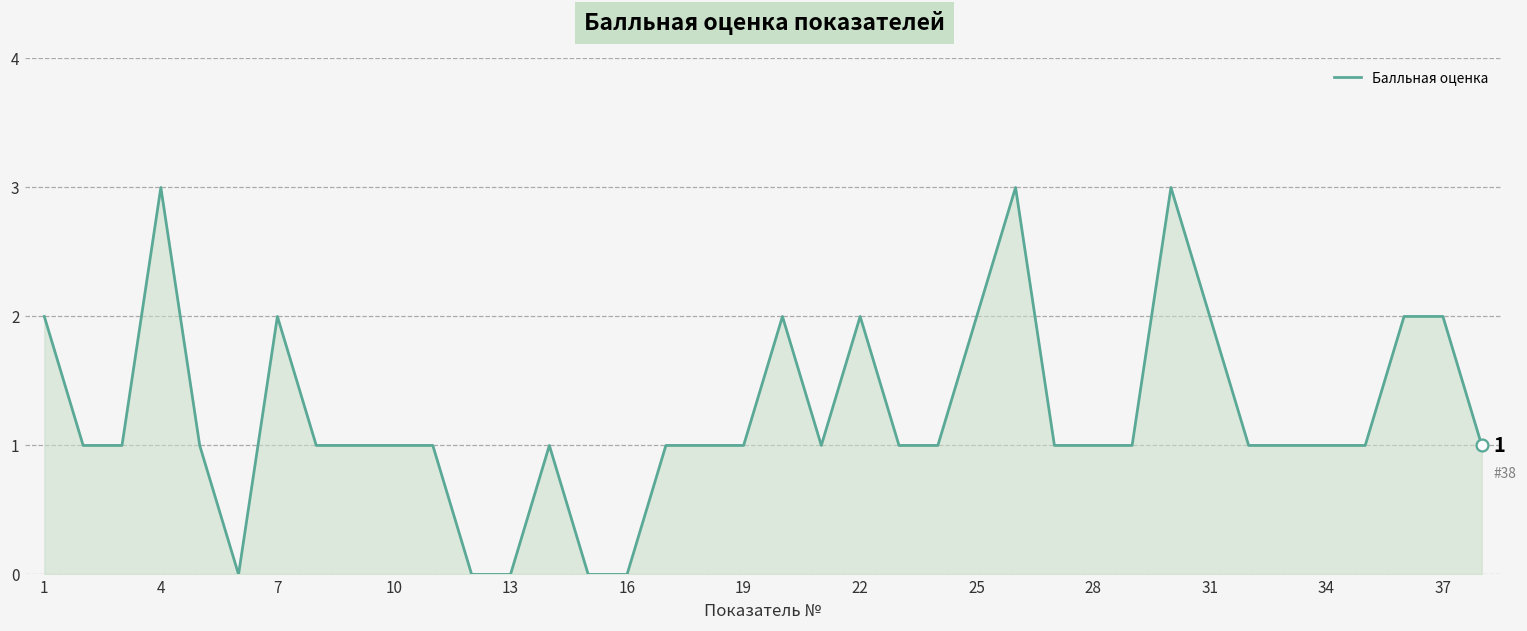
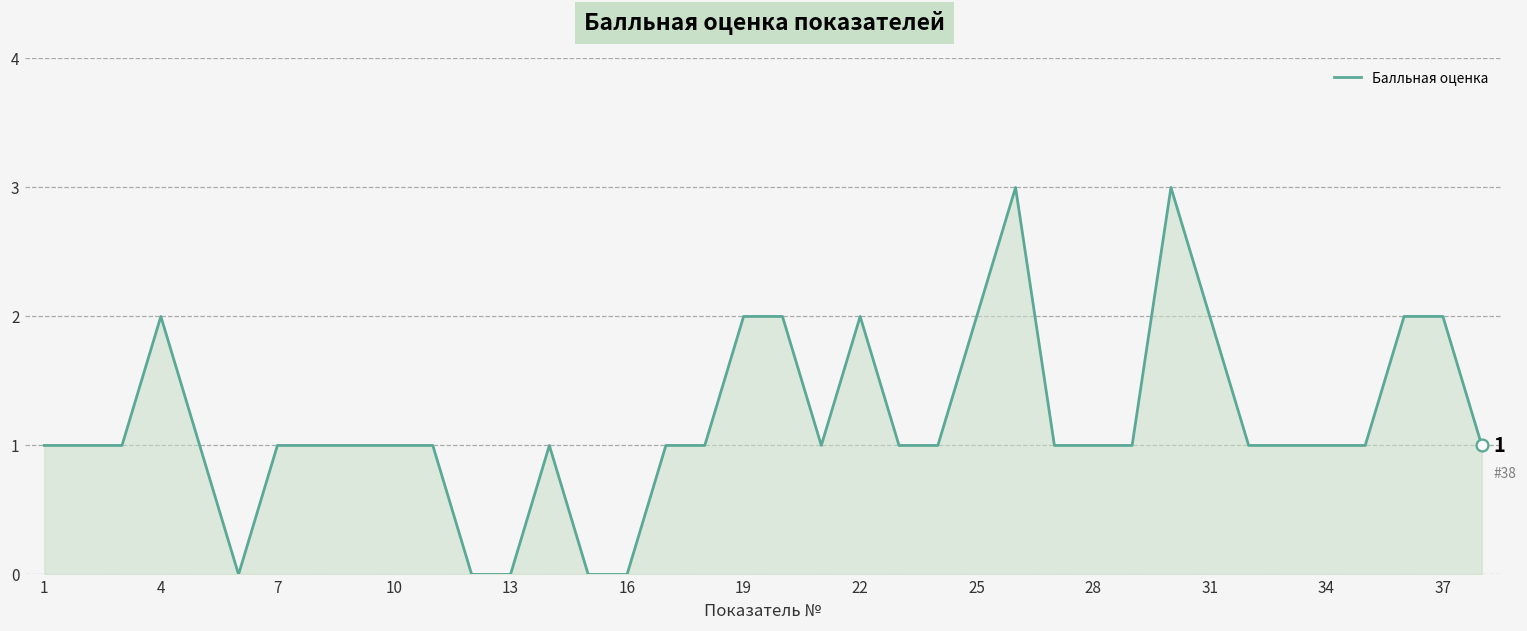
  {
    "Балльная оценка": {
-     "1": 2,
-     "4": 3,
-     "7": 2,
+     "1": 1,
+     "4": 2,
+     "7": 1,
      "10": 1,
      "13": 0,
      "16": 0,
-     "19": 1,
+     "19": 2,
      "22": 2,
      "25": 2,
      "28": 1,
      "31": 2,
      "34": 1,
      "37": 2
    }
  }
